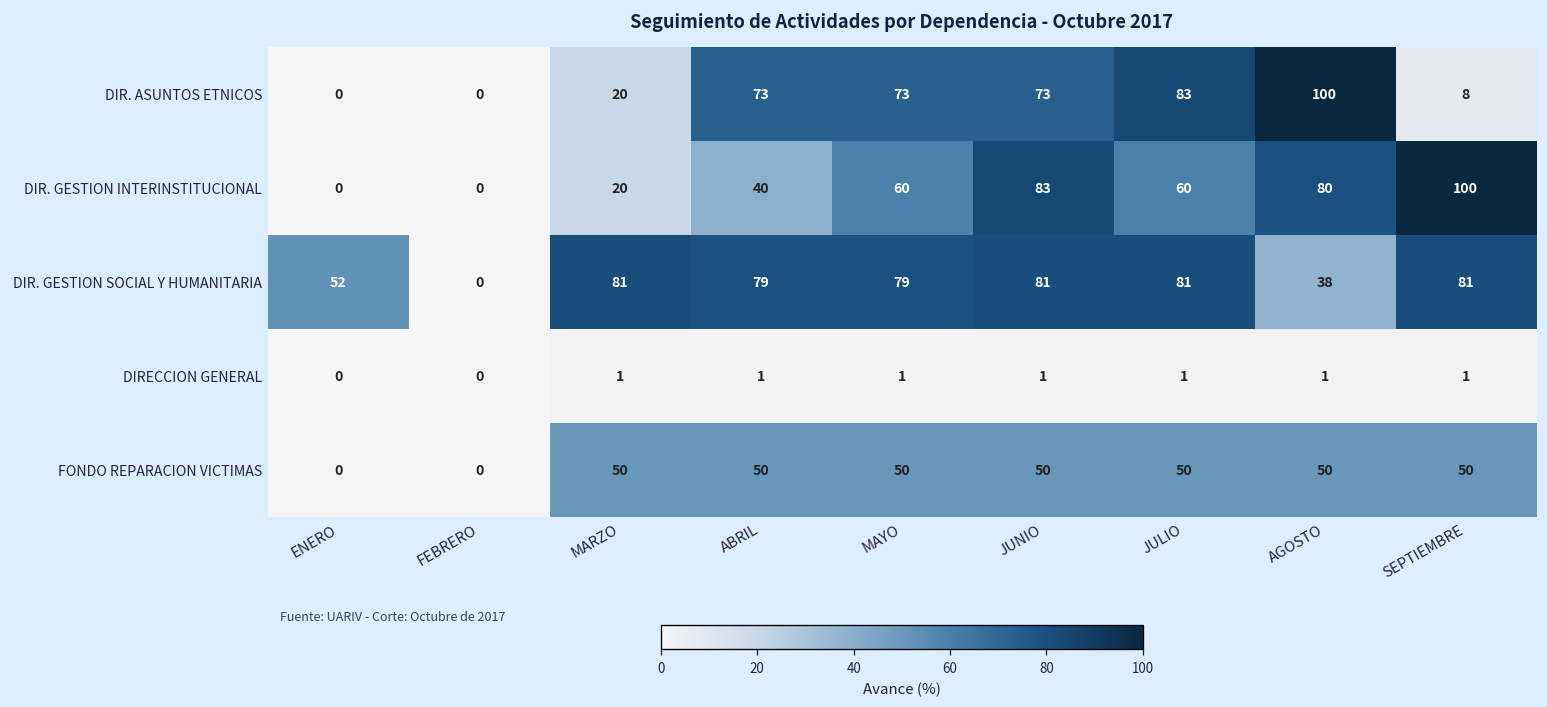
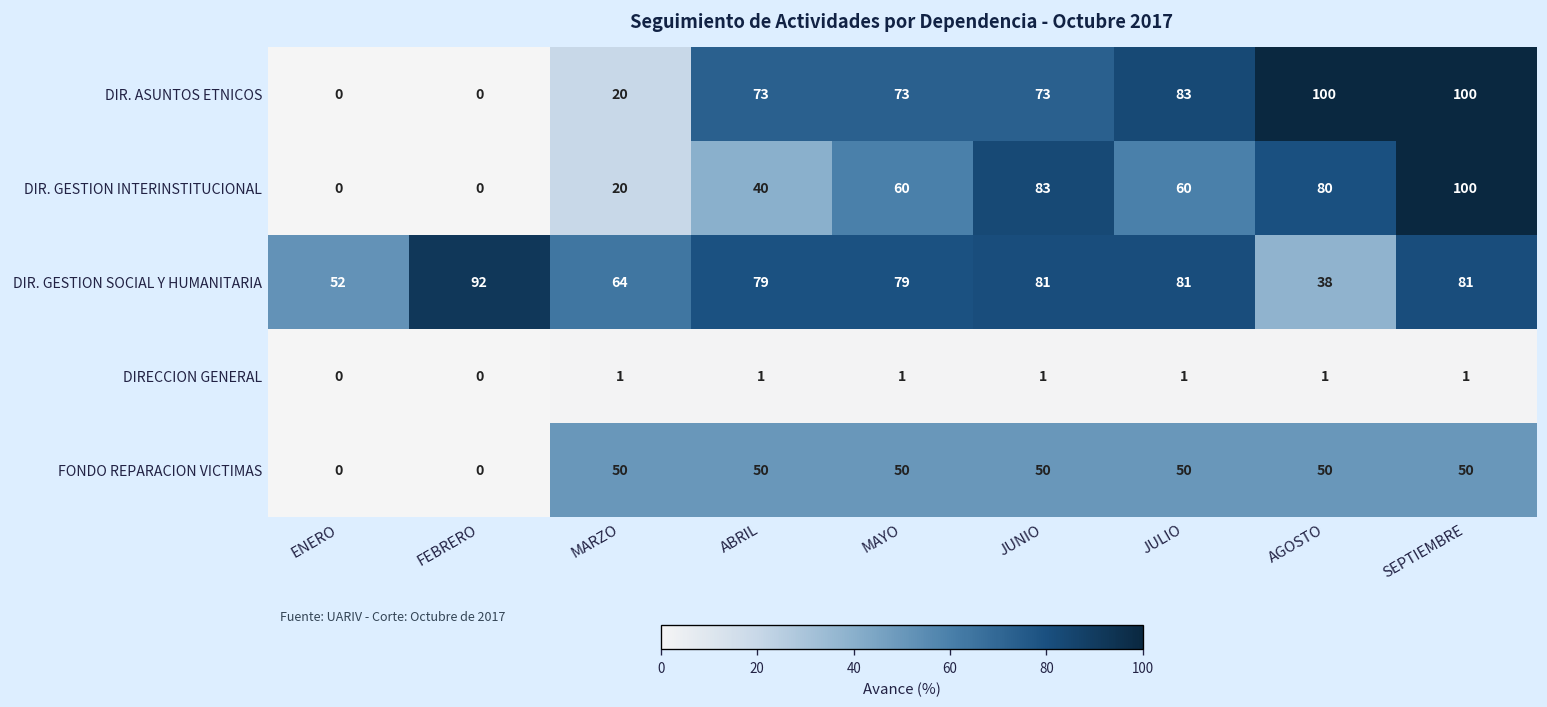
  {
    "DIR. ASUNTOS ETNICOS": {
      "ENERO": 0,
      "FEBRERO": 0,
      "MARZO": 20,
      "ABRIL": 73,
      "MAYO": 73,
      "JUNIO": 73,
      "JULIO": 83,
      "AGOSTO": 100,
-     "SEPTIEMBRE": 8
+     "SEPTIEMBRE": 100
    },
    "DIR. GESTION INTERINSTITUCIONAL": {
      "ENERO": 0,
      "FEBRERO": 0,
      "MARZO": 20,
      "ABRIL": 40,
      "MAYO": 60,
      "JUNIO": 83,
      "JULIO": 60,
      "AGOSTO": 80,
      "SEPTIEMBRE": 100
    },
    "DIR. GESTION SOCIAL Y HUMANITARIA": {
      "ENERO": 52,
-     "FEBRERO": 0,
-     "MARZO": 81,
+     "FEBRERO": 92,
+     "MARZO": 64,
      "ABRIL": 79,
      "MAYO": 79,
      "JUNIO": 81,
      "JULIO": 81,
      "AGOSTO": 38,
      "SEPTIEMBRE": 81
    },
    "DIRECCION GENERAL": {
      "ENERO": 0,
      "FEBRERO": 0,
      "MARZO": 1,
      "ABRIL": 1,
      "MAYO": 1,
      "JUNIO": 1,
      "JULIO": 1,
      "AGOSTO": 1,
      "SEPTIEMBRE": 1
    },
    "FONDO REPARACION VICTIMAS": {
      "ENERO": 0,
      "FEBRERO": 0,
      "MARZO": 50,
      "ABRIL": 50,
      "MAYO": 50,
      "JUNIO": 50,
      "JULIO": 50,
      "AGOSTO": 50,
      "SEPTIEMBRE": 50
    }
  }
